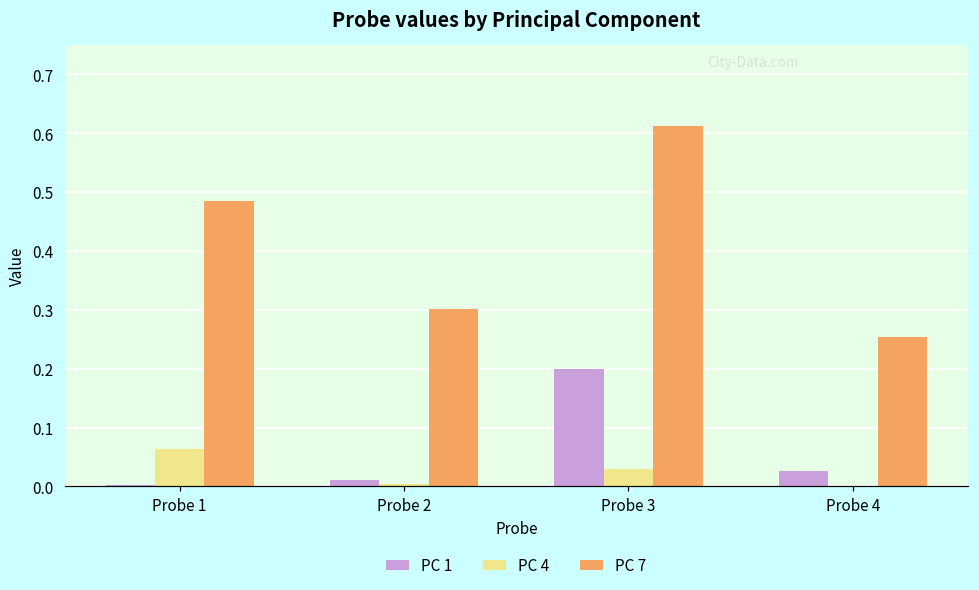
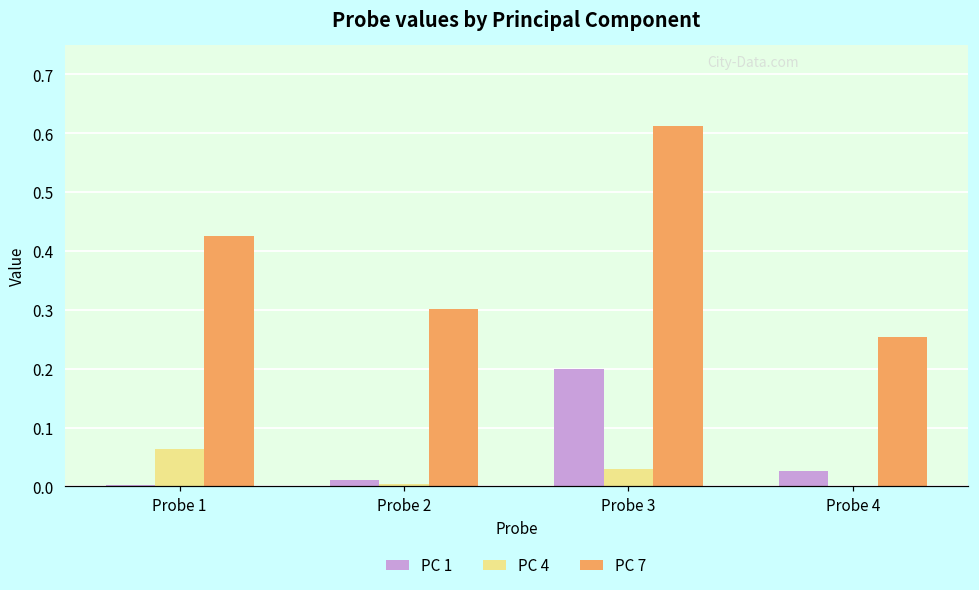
  {
    "PC 1": {
      "Probe 2": 0.01,
      "Probe 3": 0.20,
      "Probe 4": 0.03
    },
    "PC 4": {
      "Probe 1": 0.06,
      "Probe 3": 0.03
    },
    "PC 7": {
-     "Probe 1": 0.48,
+     "Probe 1": 0.43,
      "Probe 2": 0.30,
      "Probe 3": 0.61,
      "Probe 4": 0.25
    }
  }
